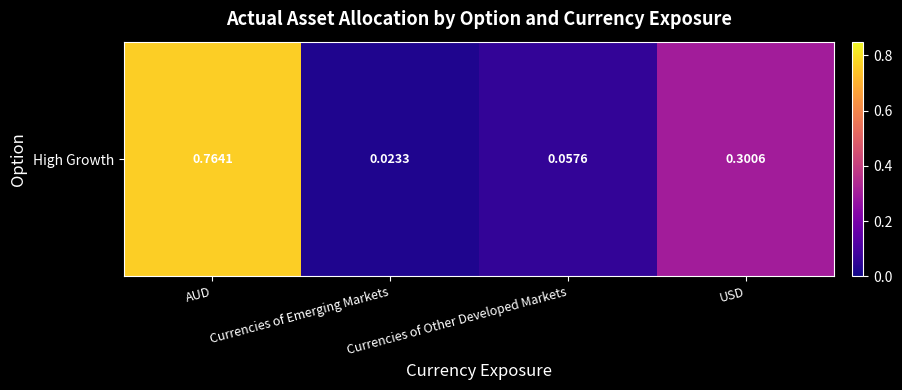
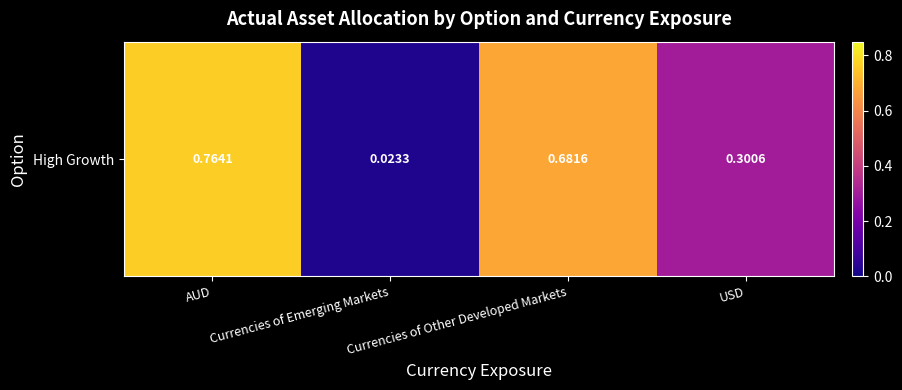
  {
    "High Growth": {
      "AUD": 0.7641,
      "Currencies of Emerging Markets": 0.0233,
-     "Currencies of Other Developed Markets": 0.0576,
+     "Currencies of Other Developed Markets": 0.6816,
      "USD": 0.3006
    }
  }
